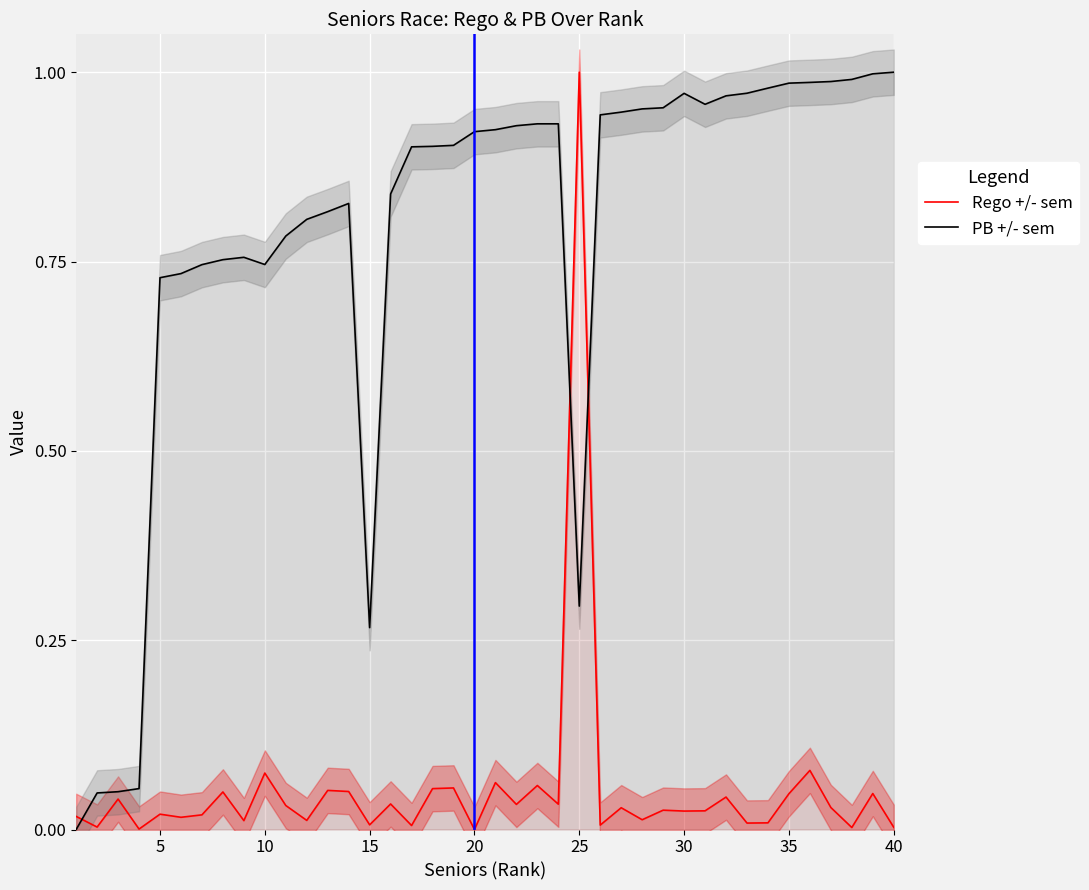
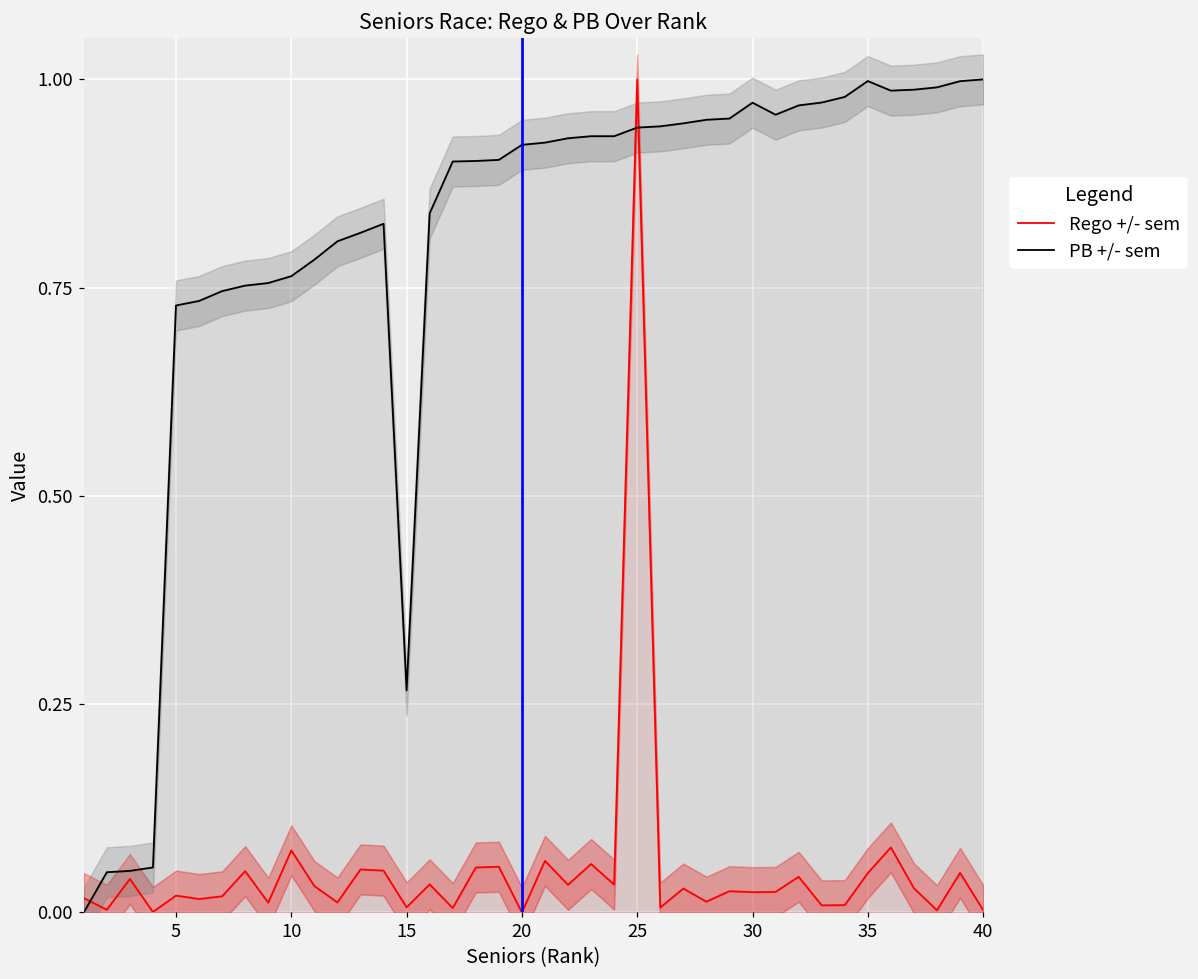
  {
    "PB +/- sem": {
      "5": 0.73,
-     "10": 0.75,
+     "10": 0.76,
      "15": 0.27,
      "20": 0.92,
-     "25": 0.30,
+     "25": 0.94,
      "30": 0.97,
-     "35": 0.99,
+     "35": 1.00,
      "40": 1.00
    }
  }
